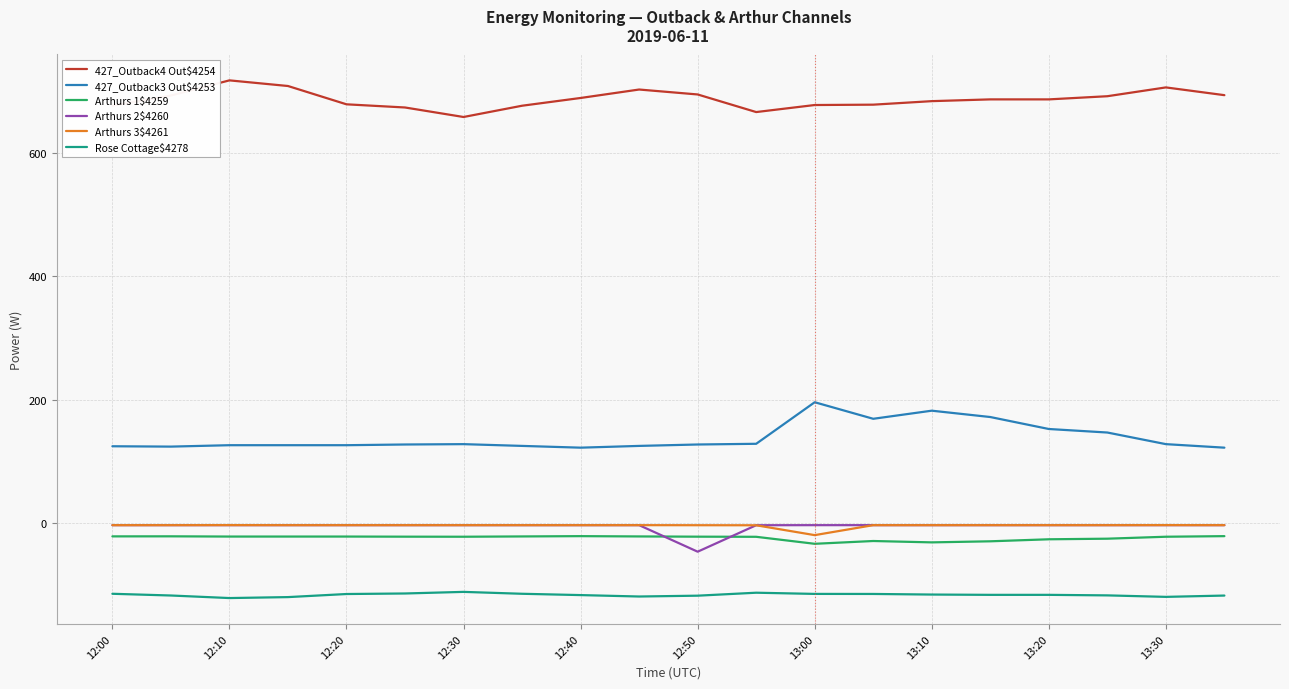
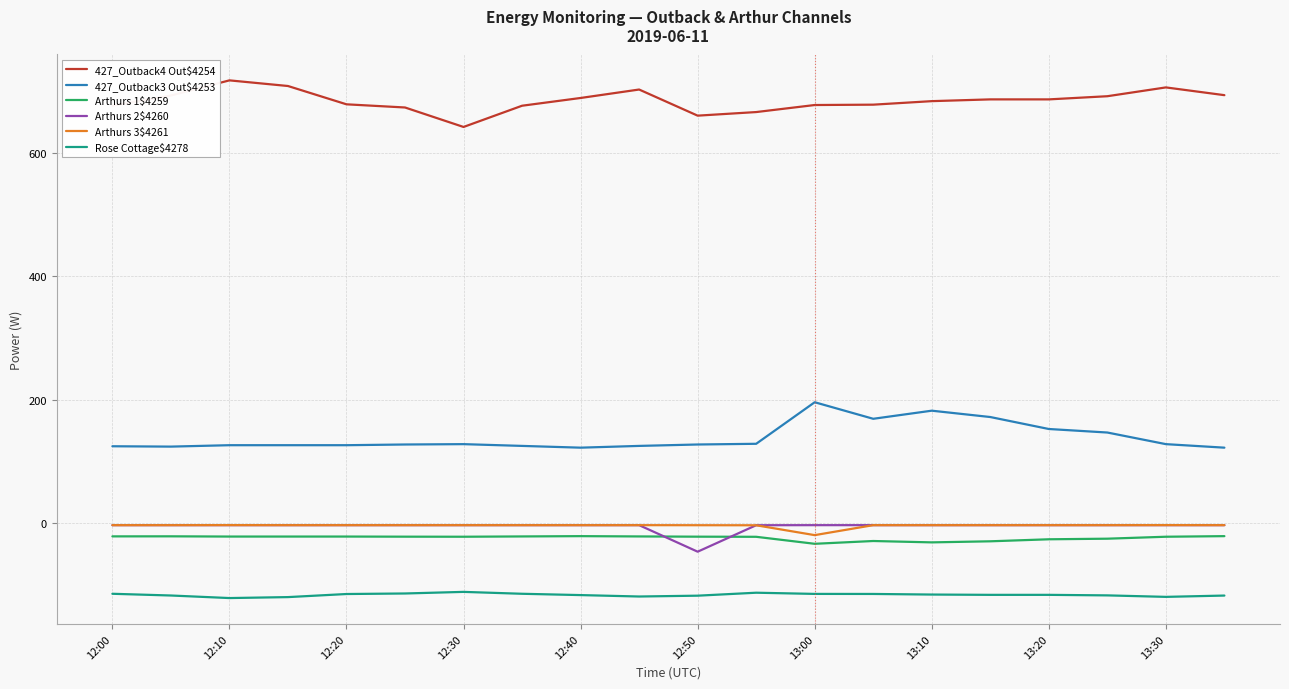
  {
    "427_Outback4 Out$4254": {
      "12:10": 720,
      "12:20": 680,
-     "12:30": 660,
+     "12:30": 640,
      "12:40": 690,
-     "12:50": 690,
+     "12:50": 660,
      "13:00": 680,
      "13:10": 680,
      "13:20": 690,
      "13:30": 710
    },
    "427_Outback3 Out$4253": {
      "12:00": 120,
      "12:10": 130,
      "12:20": 130,
      "12:30": 130,
      "12:40": 120,
      "12:50": 130,
      "13:00": 200,
      "13:10": 180,
      "13:20": 150,
      "13:30": 130
    },
    "Arthurs 2$4260": {
      "12:50": -50,
      "13:00": 0
    },
    "Arthurs 3$4261": {
      "12:50": 0,
      "13:00": -20
    }
  }
